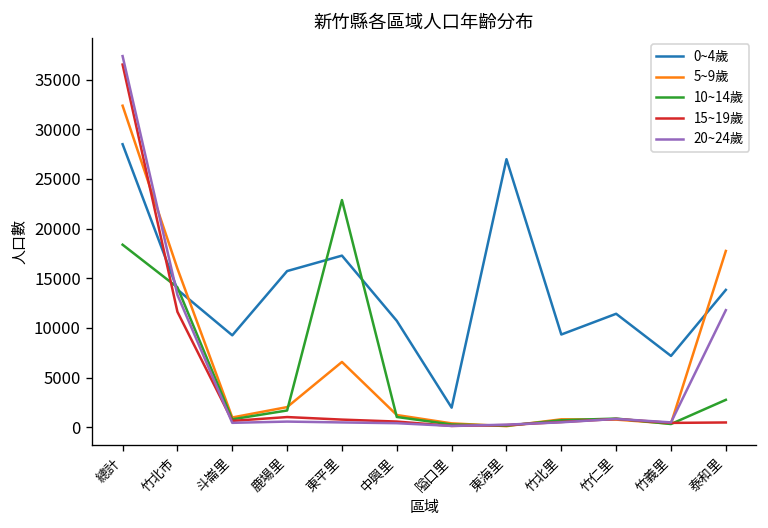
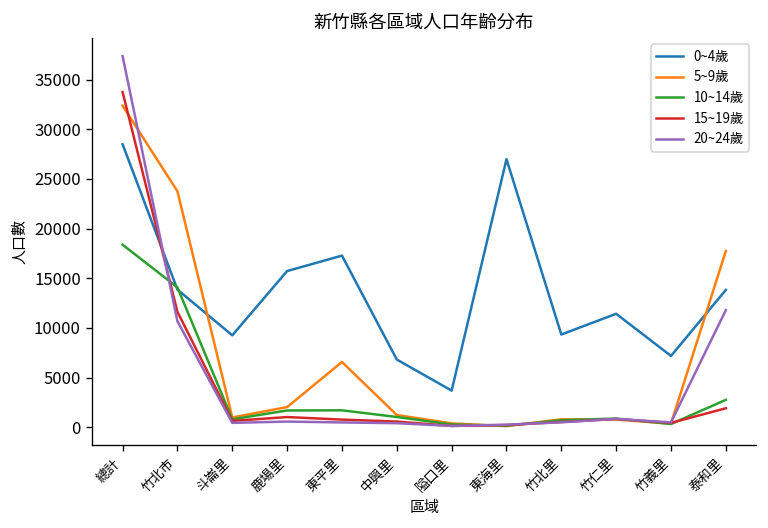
  {
    "0~4歲": {
      "總計": 28000,
      "斗崙里": 9000,
      "鹿場里": 16000,
      "東平里": 17000,
-     "中興里": 11000,
-     "隘口里": 2000,
+     "中興里": 7000,
+     "隘口里": 4000,
      "東海里": 27000,
      "竹北里": 9000,
      "竹仁里": 11000,
      "竹義里": 7000,
      "泰和里": 14000
    },
    "5~9歲": {
      "總計": 32000,
-     "竹北市": 16000,
+     "竹北市": 24000,
      "鹿場里": 2000,
      "東平里": 7000,
      "泰和里": 18000
    },
    "10~14歲": {
      "總計": 18000,
      "鹿場里": 2000,
-     "東平里": 23000,
+     "東平里": 2000,
      "泰和里": 3000
    },
    "15~19歲": {
-     "總計": 37000,
+     "總計": 34000,
      "竹北市": 12000,
      "鹿場里": 1000,
-     "泰和里": 0
+     "泰和里": 2000
    },
    "20~24歲": {
      "總計": 37000,
-     "竹北市": 13000,
+     "竹北市": 11000,
      "鹿場里": 1000,
      "泰和里": 12000
    }
  }
